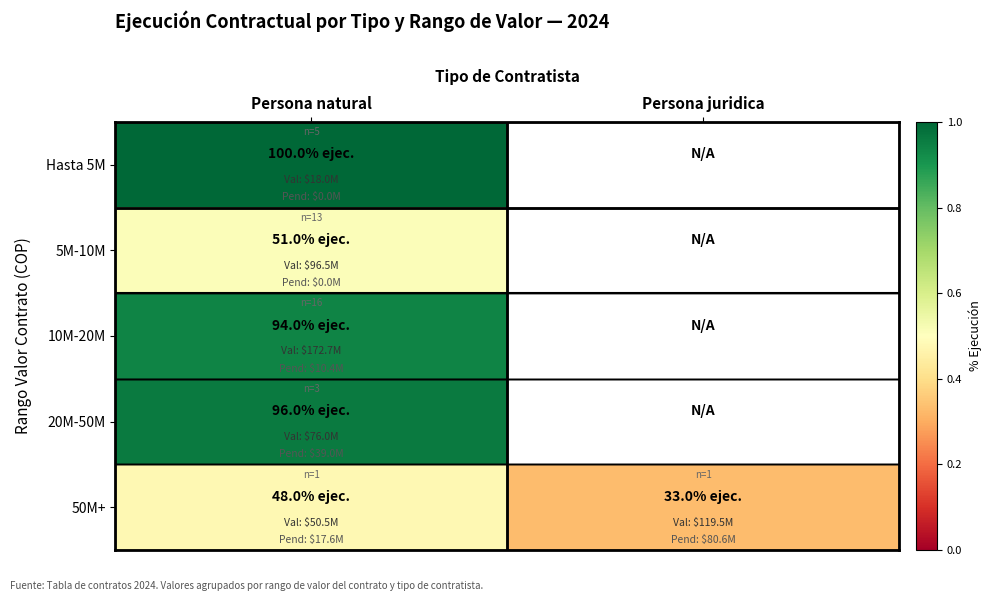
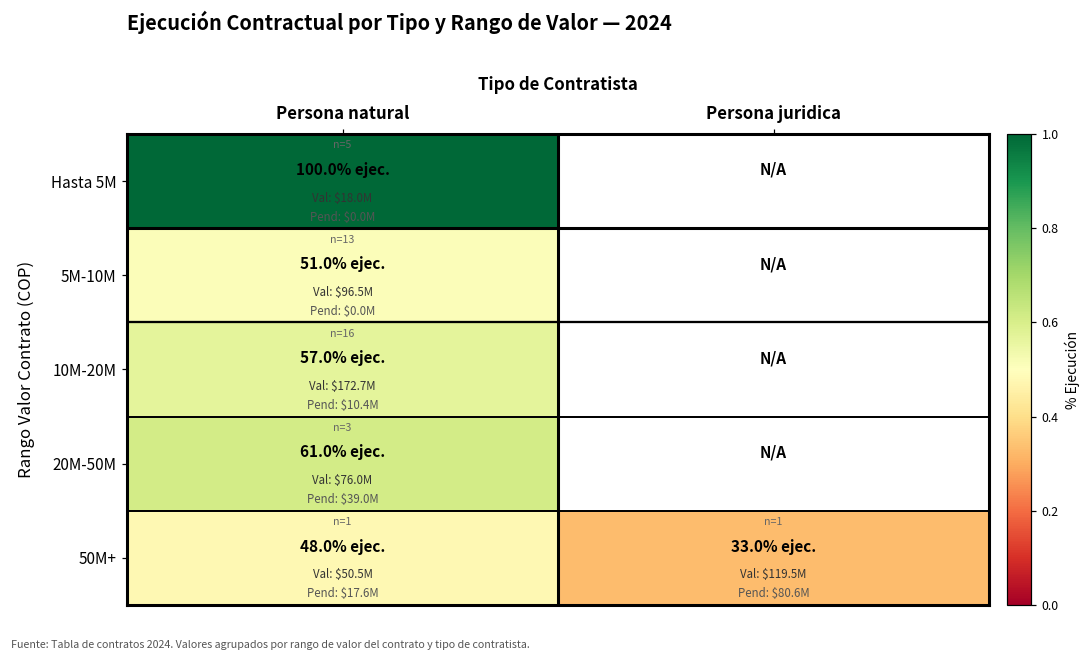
  {
    "10M-20M": {
-     "Persona natural": "94.0%"
+     "Persona natural": "57.0%"
    },
    "20M-50M": {
-     "Persona natural": "96.0%"
+     "Persona natural": "61.0%"
    }
  }
